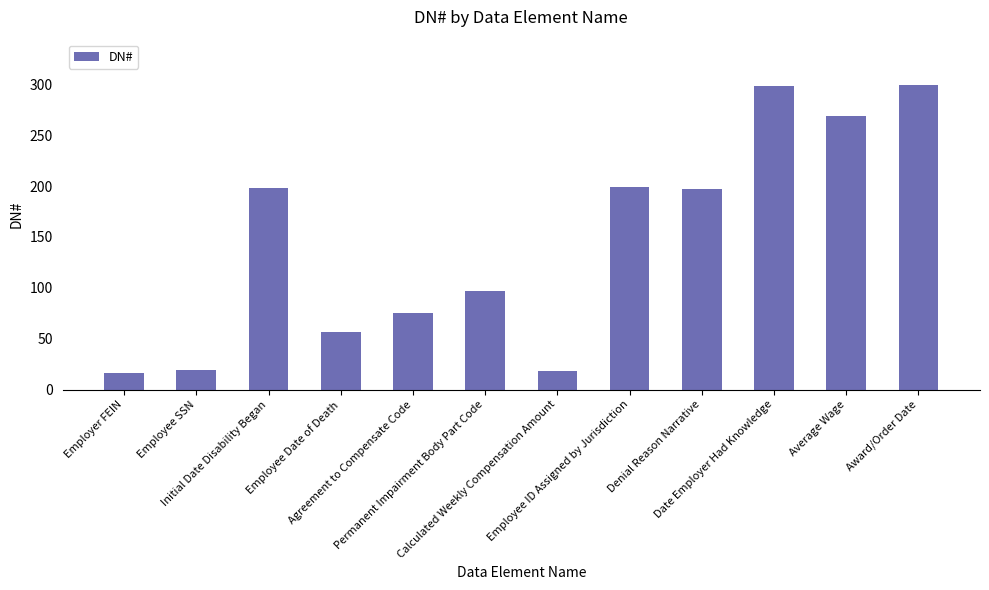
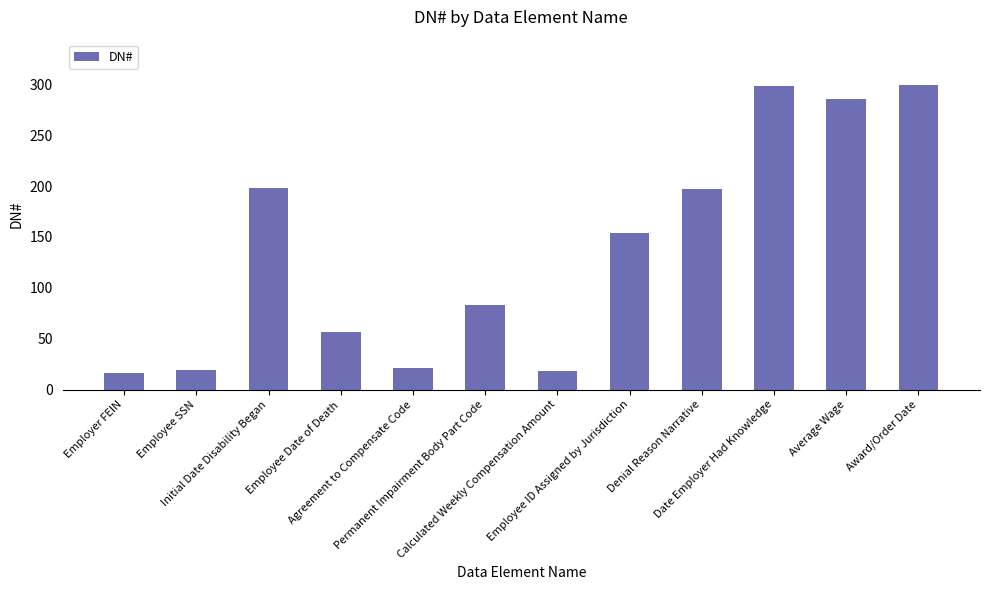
  {
    "Employer FEIN": 16,
    "Employee SSN": 19,
    "Initial Date Disability Began": 198,
    "Employee Date of Death": 57,
-   "Agreement to Compensate Code": 75,
-   "Permanent Impairment Body Part Code": 97,
+   "Agreement to Compensate Code": 21,
+   "Permanent Impairment Body Part Code": 83,
    "Calculated Weekly Compensation Amount": 18,
-   "Employee ID Assigned by Jurisdiction": 199,
+   "Employee ID Assigned by Jurisdiction": 154,
    "Denial Reason Narrative": 197,
    "Date Employer Had Knowledge": 298,
-   "Average Wage": 269,
+   "Average Wage": 286,
    "Award/Order Date": 299
  }
